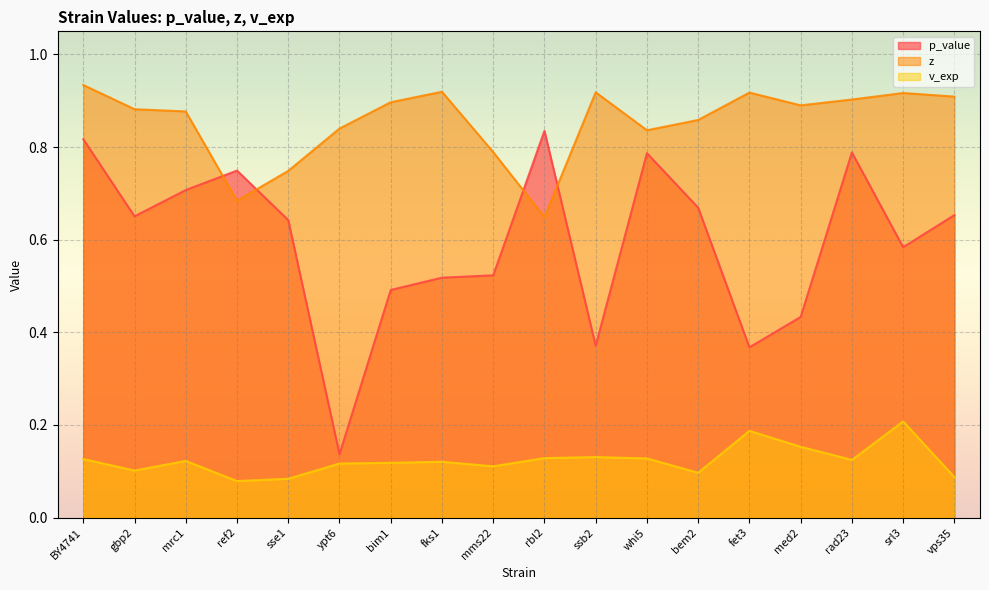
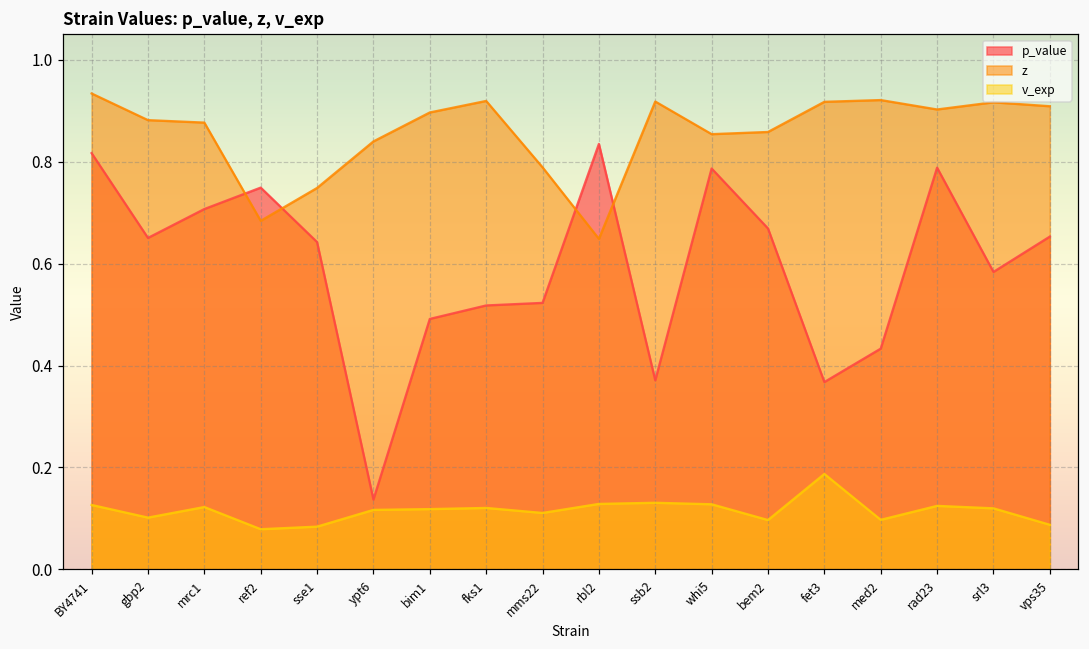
  {
    "p_value": {
      "BY4741": 0.82,
      "gbp2": 0.65,
      "mrc1": 0.71,
      "ref2": 0.75,
      "sse1": 0.64,
      "ypt6": 0.14,
      "bim1": 0.49,
      "fks1": 0.52,
      "mms22": 0.52,
      "rbl2": 0.84,
      "ssb2": 0.37,
      "whi5": 0.79,
      "bem2": 0.67,
      "fet3": 0.37,
      "med2": 0.43,
      "rad23": 0.79,
      "srl3": 0.58,
      "vps35": 0.65
    },
    "z": {
      "BY4741": 0.93,
      "gbp2": 0.88,
      "mrc1": 0.88,
      "ref2": 0.68,
      "sse1": 0.75,
      "ypt6": 0.84,
      "bim1": 0.90,
      "fks1": 0.92,
      "mms22": 0.79,
      "rbl2": 0.65,
      "ssb2": 0.92,
-     "whi5": 0.84,
+     "whi5": 0.85,
      "bem2": 0.86,
      "fet3": 0.92,
-     "med2": 0.89,
+     "med2": 0.92,
      "rad23": 0.90,
      "srl3": 0.92,
      "vps35": 0.91
    },
    "v_exp": {
      "BY4741": 0.13,
      "gbp2": 0.10,
      "mrc1": 0.12,
      "ref2": 0.08,
      "sse1": 0.08,
      "ypt6": 0.12,
      "bim1": 0.12,
      "fks1": 0.12,
      "mms22": 0.11,
      "rbl2": 0.13,
      "ssb2": 0.13,
      "whi5": 0.13,
      "bem2": 0.10,
      "fet3": 0.19,
-     "med2": 0.15,
+     "med2": 0.10,
      "rad23": 0.12,
-     "srl3": 0.21,
+     "srl3": 0.12,
      "vps35": 0.09
    }
  }
